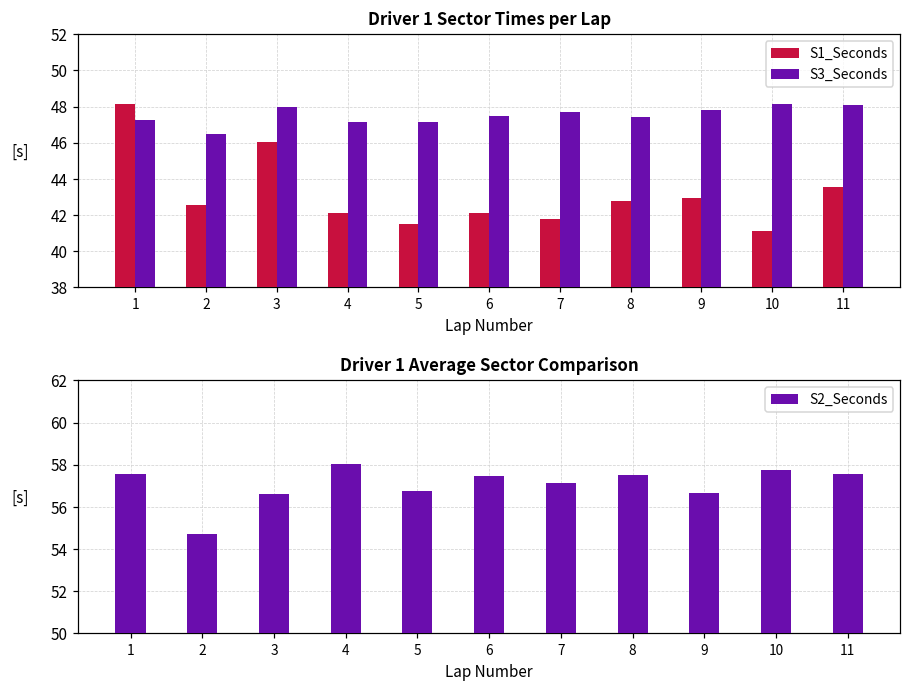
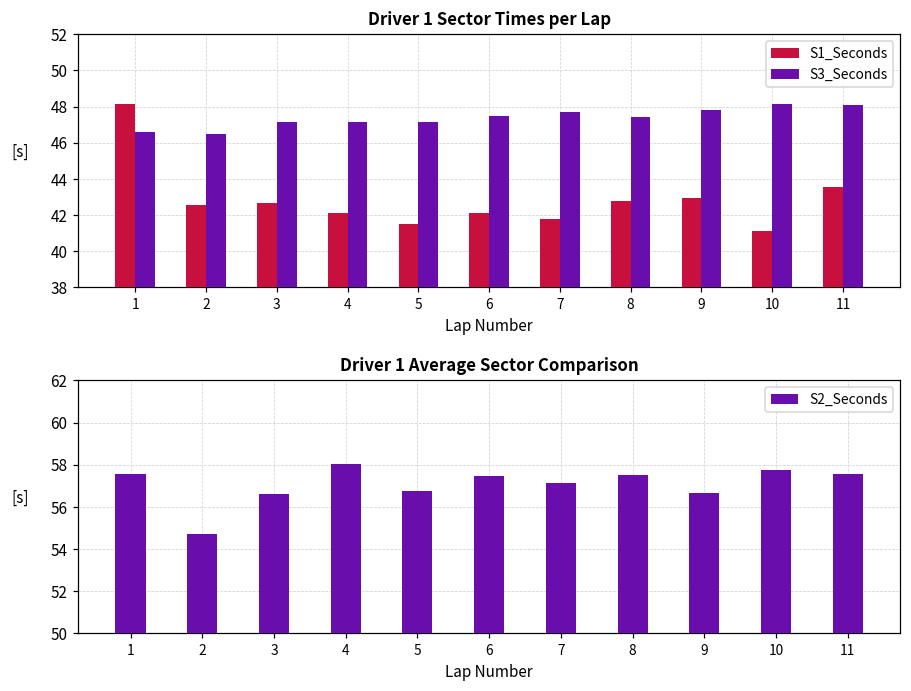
  {
    "Driver 1 Sector Times per Lap": {
      "S1_Seconds": {
        "1": 48.2,
        "2": 42.6,
-       "3": 46.0,
+       "3": 42.7,
        "4": 42.1,
        "5": 41.5,
        "6": 42.1,
        "7": 41.8,
        "8": 42.8,
        "9": 43.0,
        "10": 41.1,
        "11": 43.6
      },
      "S3_Seconds": {
-       "1": 47.3,
+       "1": 46.6,
        "2": 46.5,
-       "3": 48.0,
+       "3": 47.2,
        "4": 47.1,
        "5": 47.1,
        "6": 47.5,
        "7": 47.7,
        "8": 47.4,
        "9": 47.8,
        "10": 48.2,
        "11": 48.1
      }
    },
    "Driver 1 Average Sector Comparison": {
      "1": 57.6,
      "2": 54.7,
      "3": 56.6,
      "4": 58.0,
      "5": 56.7,
      "6": 57.5,
      "7": 57.1,
      "8": 57.5,
      "9": 56.6,
      "10": 57.8,
      "11": 57.6
    }
  }
